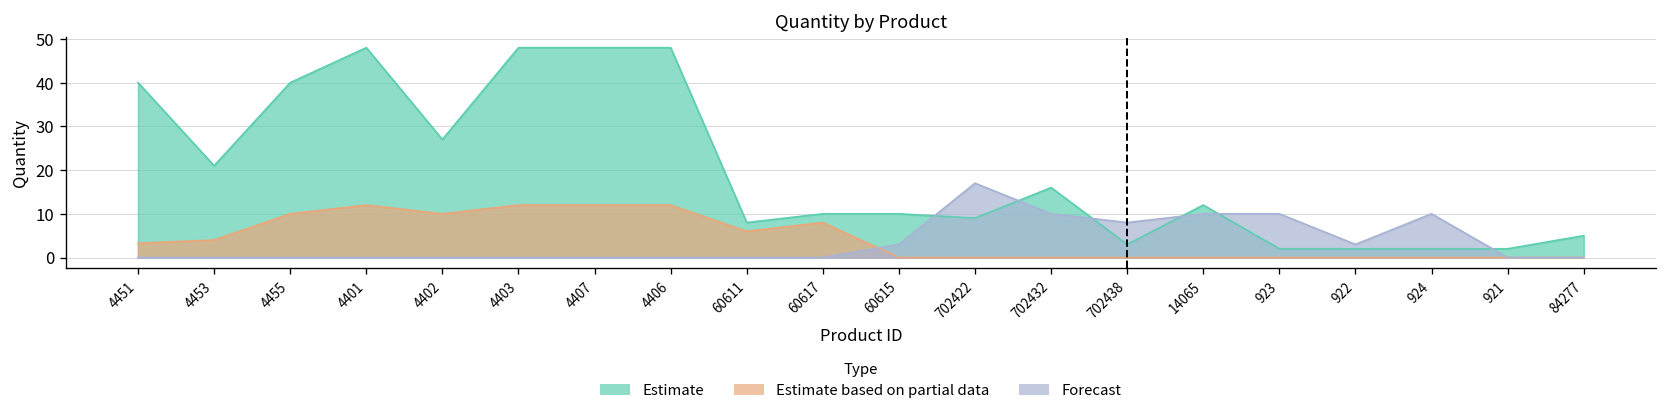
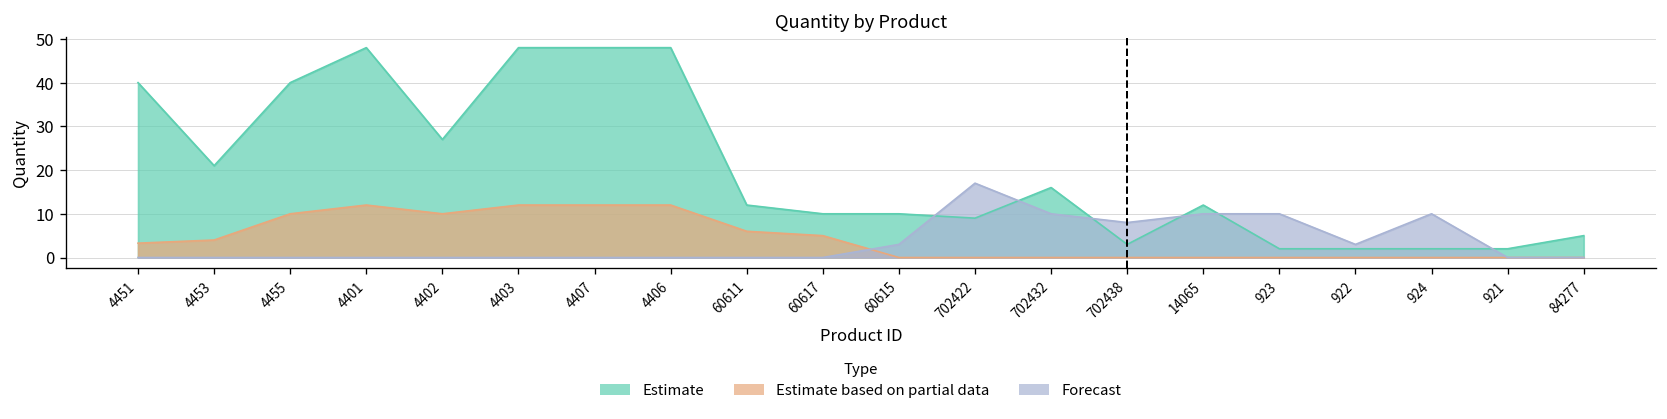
  {
    "Estimate": {
      "4451": 40,
      "4453": 21,
      "4455": 40,
      "4401": 48,
      "4402": 27,
      "4403": 48,
      "4407": 48,
      "4406": 48,
-     "60611": 8,
+     "60611": 12,
      "60617": 10,
      "60615": 10,
      "702422": 9,
      "702432": 16,
      "702438": 3,
      "14065": 12,
      "923": 2,
      "922": 2,
      "924": 2,
      "921": 2,
      "84277": 5
    },
    "Estimate based on partial data": {
      "4451": 3,
      "4453": 4,
      "4455": 10,
      "4401": 12,
      "4402": 10,
      "4403": 12,
      "4407": 12,
      "4406": 12,
      "60611": 6,
-     "60617": 8,
+     "60617": 5,
      "60615": 0,
      "702422": 0,
      "702432": 0,
      "702438": 0,
      "14065": 0,
      "923": 0,
      "922": 0,
      "924": 0
    },
    "Forecast": {
      "4451": 0,
      "4453": 0,
      "4455": 0,
      "4401": 0,
      "4402": 0,
      "4403": 0,
      "4407": 0,
      "4406": 0,
      "60611": 0,
      "60617": 0,
      "60615": 3,
      "702422": 17,
      "702432": 10,
      "702438": 8,
      "14065": 10,
      "923": 10,
      "922": 3,
      "924": 10
    }
  }
